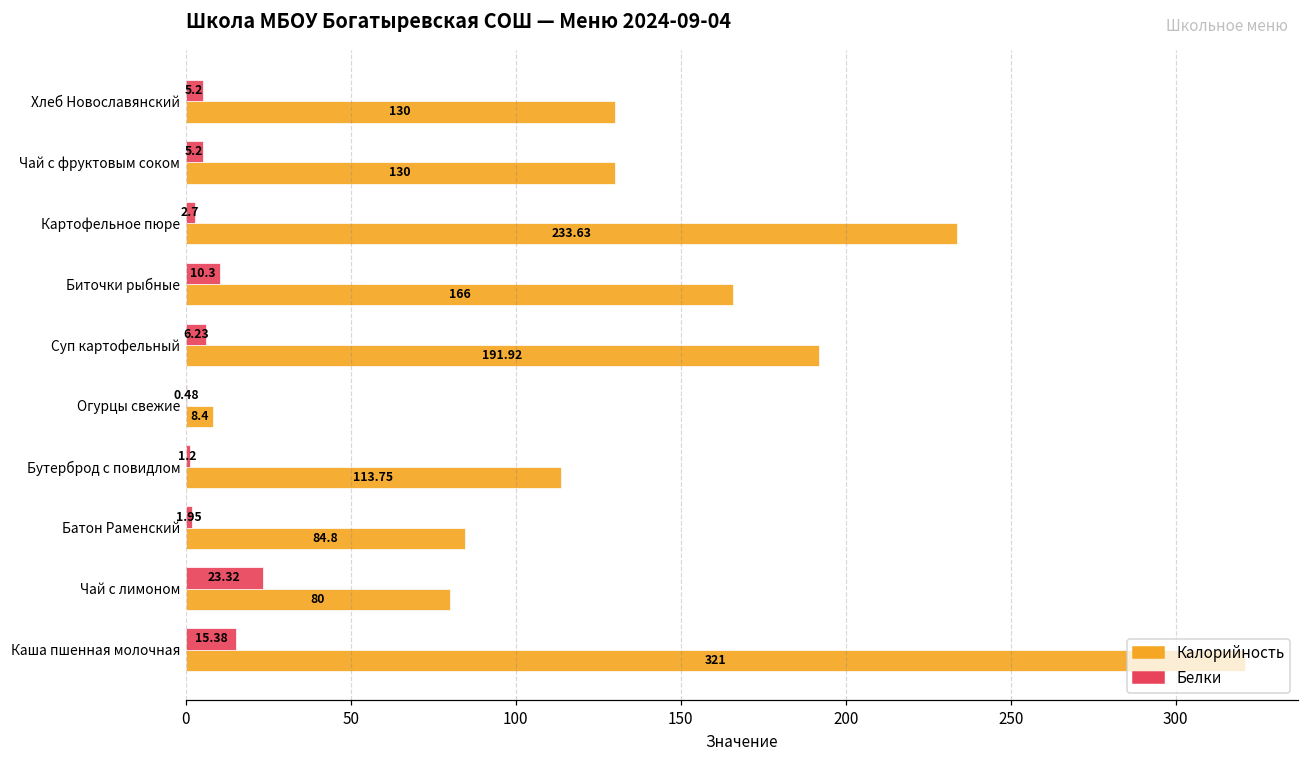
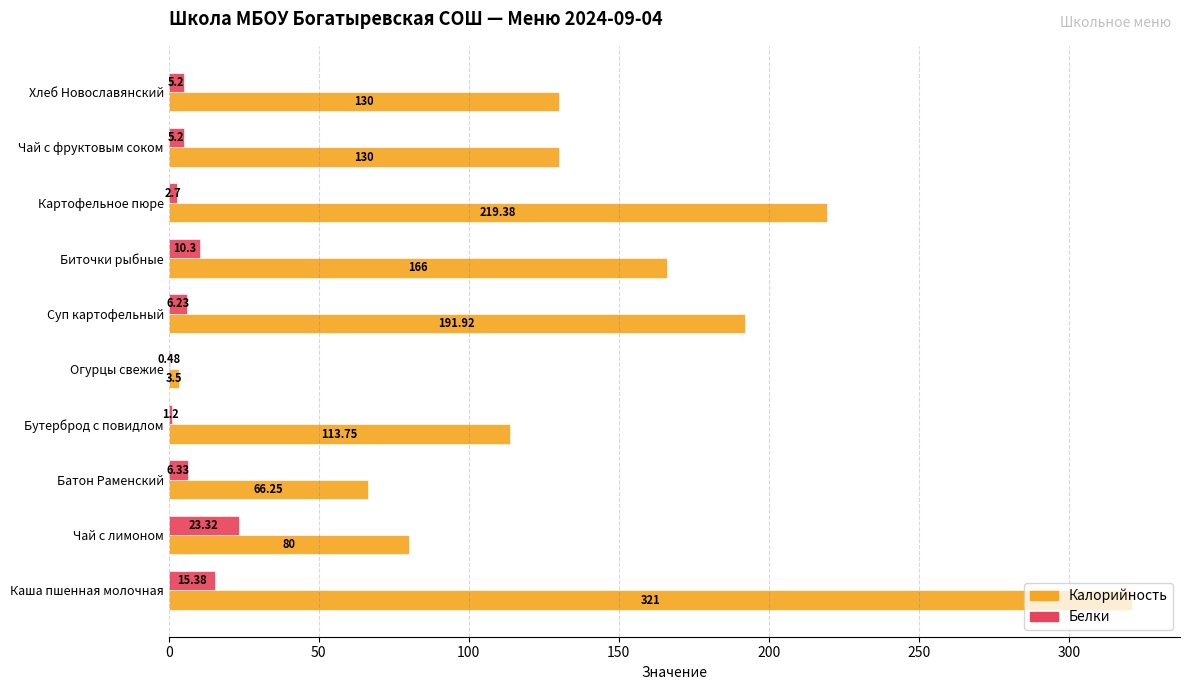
  {
    "Калорийность": {
      "Хлеб Новославянский": 130,
      "Чай с фруктовым соком": 130,
-     "Картофельное пюре": 233.63,
+     "Картофельное пюре": 219.38,
      "Биточки рыбные": 166,
      "Суп картофельный": 191.92,
-     "Огурцы свежие": 8.4,
+     "Огурцы свежие": 3.5,
      "Бутерброд с повидлом": 113.75,
-     "Батон Раменский": 84.8,
+     "Батон Раменский": 66.25,
      "Чай с лимоном": 80
    },
    "Белки": {
      "Хлеб Новославянский": 5.2,
      "Чай с фруктовым соком": 5.2,
      "Картофельное пюре": 2.7,
      "Биточки рыбные": 10.3,
      "Суп картофельный": 6.23,
      "Огурцы свежие": 0.48,
      "Бутерброд с повидлом": 1.2,
-     "Батон Раменский": 1.95,
+     "Батон Раменский": 6.33,
      "Чай с лимоном": 23.32,
      "Каша пшенная молочная": 15.38
    }
  }
